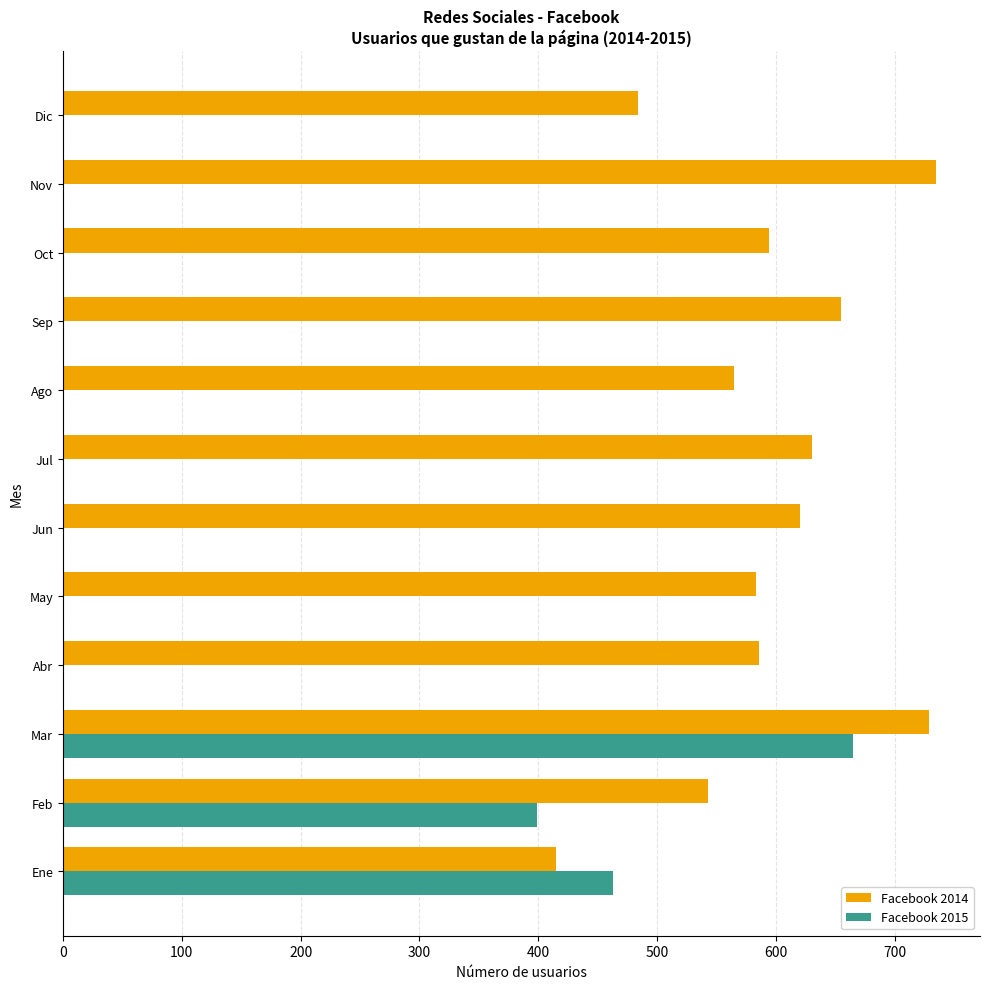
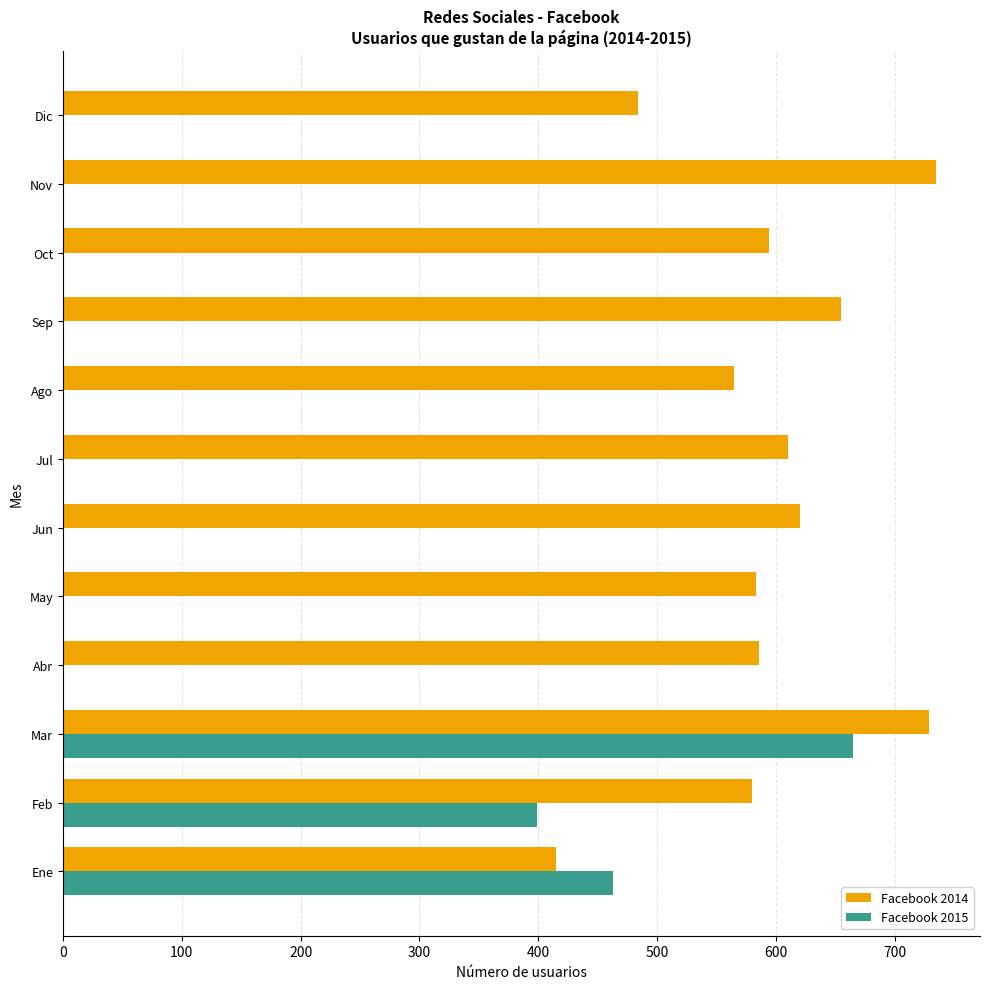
  {
    "Facebook 2014": {
      "Dic": 484,
      "Nov": 735,
      "Oct": 594,
      "Sep": 655,
      "Ago": 565,
-     "Jul": 630,
+     "Jul": 610,
      "Jun": 620,
      "May": 583,
      "Abr": 586,
      "Mar": 729,
-     "Feb": 543,
+     "Feb": 580,
      "Ene": 415
    },
    "Facebook 2015": {
      "Dic": 0,
      "Nov": 0,
      "Oct": 0,
      "Sep": 0,
      "Ago": 0,
      "Jul": 0,
      "Jun": 0,
      "May": 0,
      "Abr": 0,
      "Mar": 665,
      "Feb": 399,
      "Ene": 463
    }
  }
